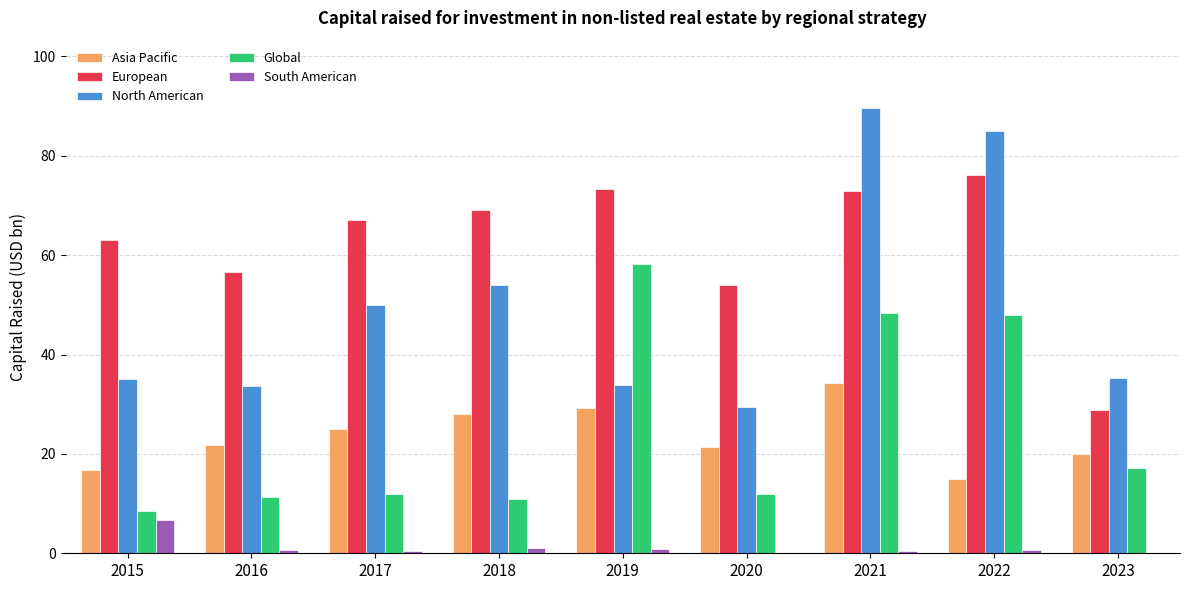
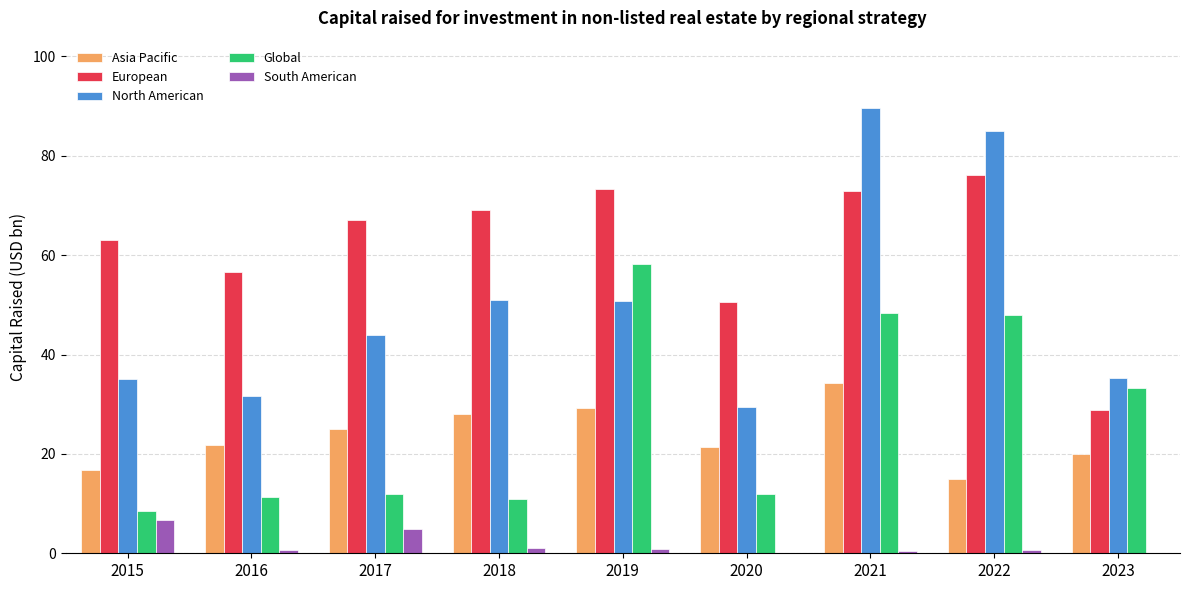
  {
    "Asia Pacific": {
      "2015": 17,
      "2016": 22,
      "2017": 25,
      "2018": 28,
      "2019": 29,
      "2020": 21,
      "2021": 34,
      "2022": 15,
      "2023": 20
    },
    "European": {
      "2015": 63,
      "2016": 57,
      "2017": 67,
      "2018": 69,
      "2019": 73,
-     "2020": 54,
+     "2020": 51,
      "2021": 73,
      "2022": 76,
      "2023": 29
    },
    "North American": {
      "2015": 35,
-     "2016": 34,
-     "2017": 50,
-     "2018": 54,
-     "2019": 34,
+     "2016": 32,
+     "2017": 44,
+     "2018": 51,
+     "2019": 51,
      "2020": 29,
      "2021": 90,
      "2022": 85,
      "2023": 35
    },
    "Global": {
      "2015": 8,
      "2016": 11,
      "2017": 12,
      "2018": 11,
      "2019": 58,
      "2020": 12,
      "2021": 48,
      "2022": 48,
-     "2023": 17
+     "2023": 33
    },
    "South American": {
      "2015": 7,
      "2016": 1,
-     "2017": 0,
+     "2017": 5,
      "2018": 1,
      "2019": 1,
      "2022": 1
    }
  }
